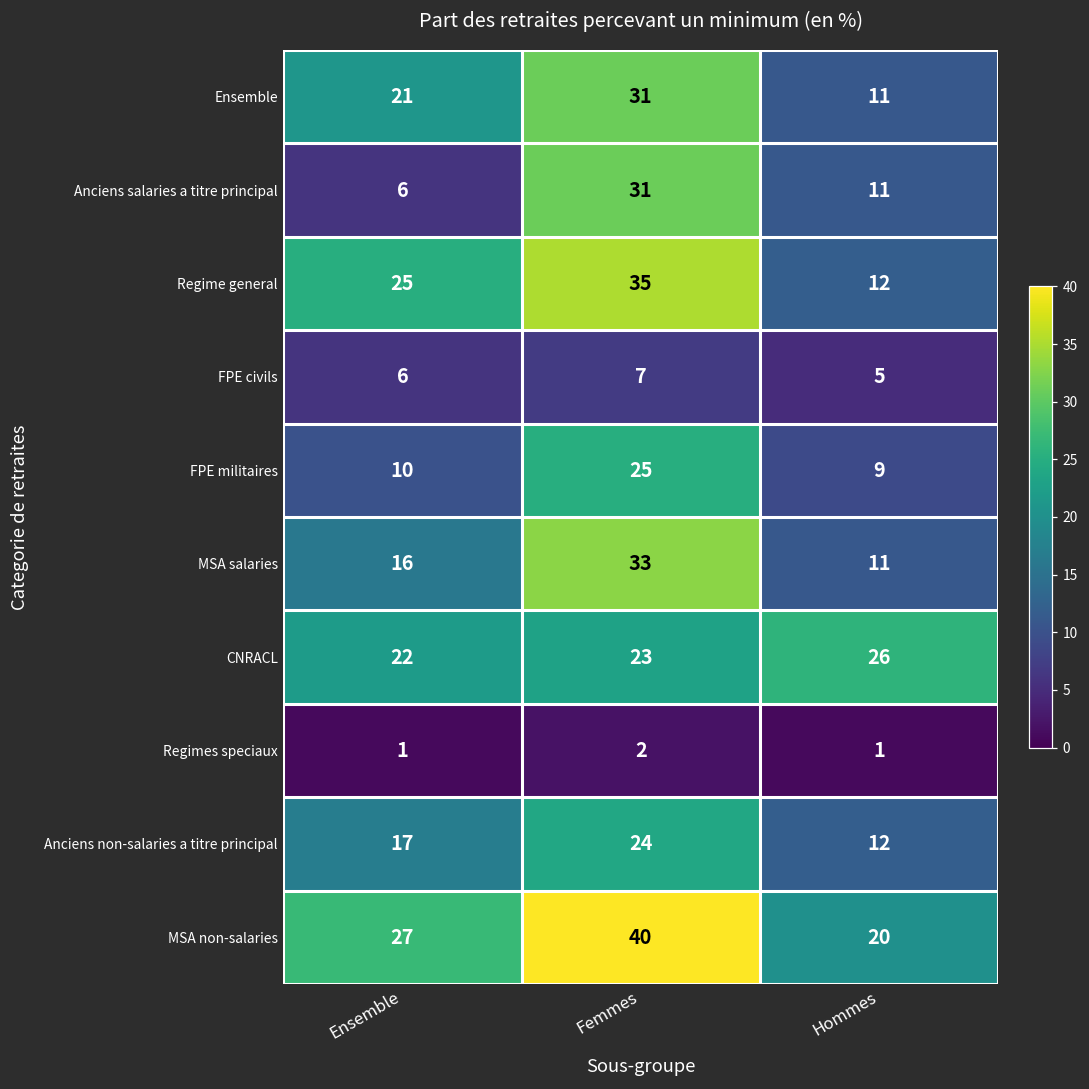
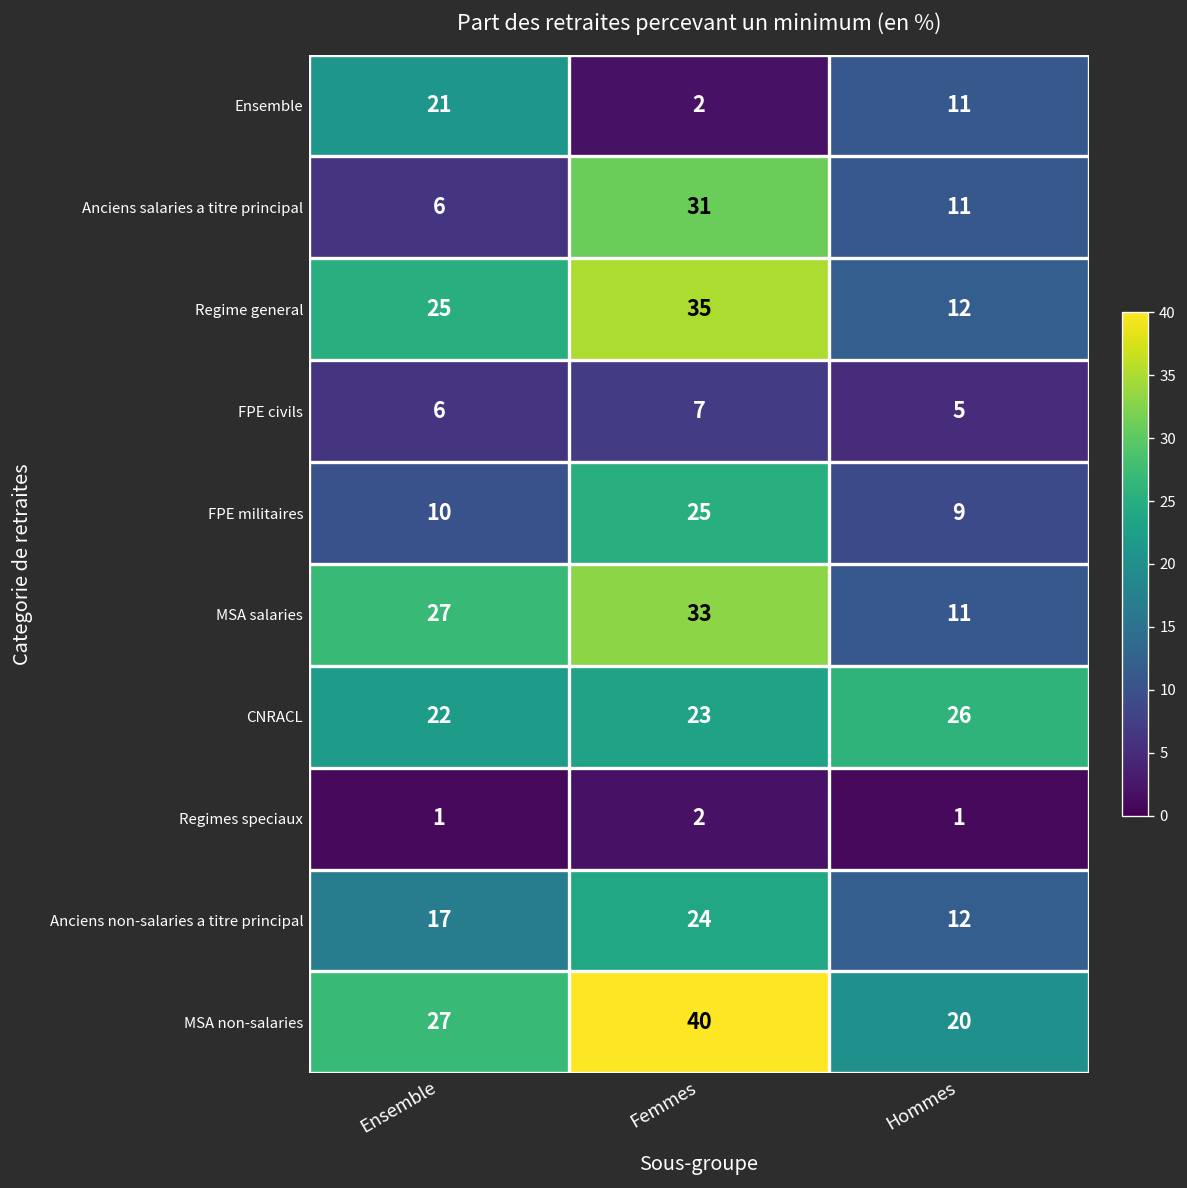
  {
    "Ensemble": {
      "Ensemble": 21,
-     "Femmes": 31,
+     "Femmes": 2,
      "Hommes": 11
    },
    "Anciens salaries a titre principal": {
      "Ensemble": 6,
      "Femmes": 31,
      "Hommes": 11
    },
    "Regime general": {
      "Ensemble": 25,
      "Femmes": 35,
      "Hommes": 12
    },
    "FPE civils": {
      "Ensemble": 6,
      "Femmes": 7,
      "Hommes": 5
    },
    "FPE militaires": {
      "Ensemble": 10,
      "Femmes": 25,
      "Hommes": 9
    },
    "MSA salaries": {
-     "Ensemble": 16,
+     "Ensemble": 27,
      "Femmes": 33,
      "Hommes": 11
    },
    "CNRACL": {
      "Ensemble": 22,
      "Femmes": 23,
      "Hommes": 26
    },
    "Regimes speciaux": {
      "Ensemble": 1,
      "Femmes": 2,
      "Hommes": 1
    },
    "Anciens non-salaries a titre principal": {
      "Ensemble": 17,
      "Femmes": 24,
      "Hommes": 12
    },
    "MSA non-salaries": {
      "Ensemble": 27,
      "Femmes": 40,
      "Hommes": 20
    }
  }
